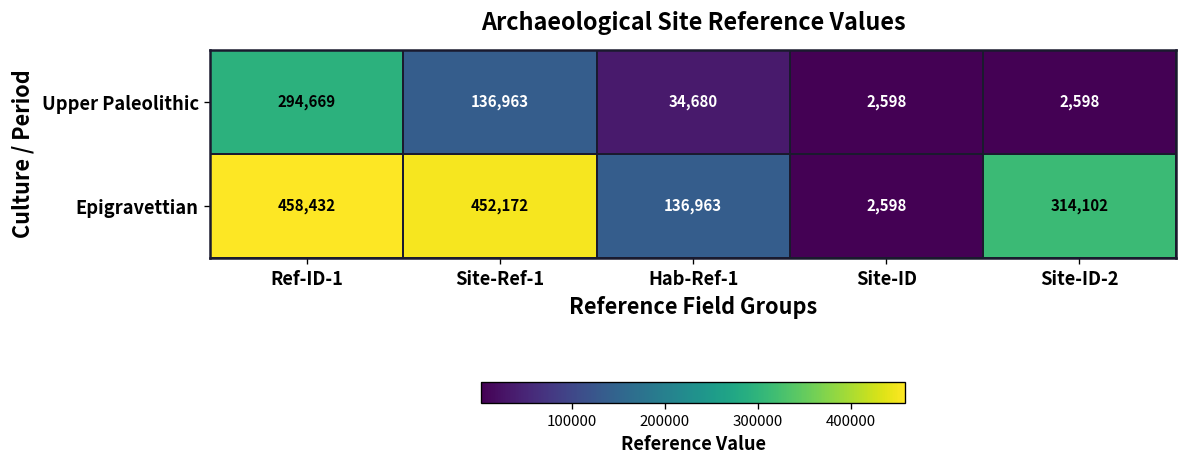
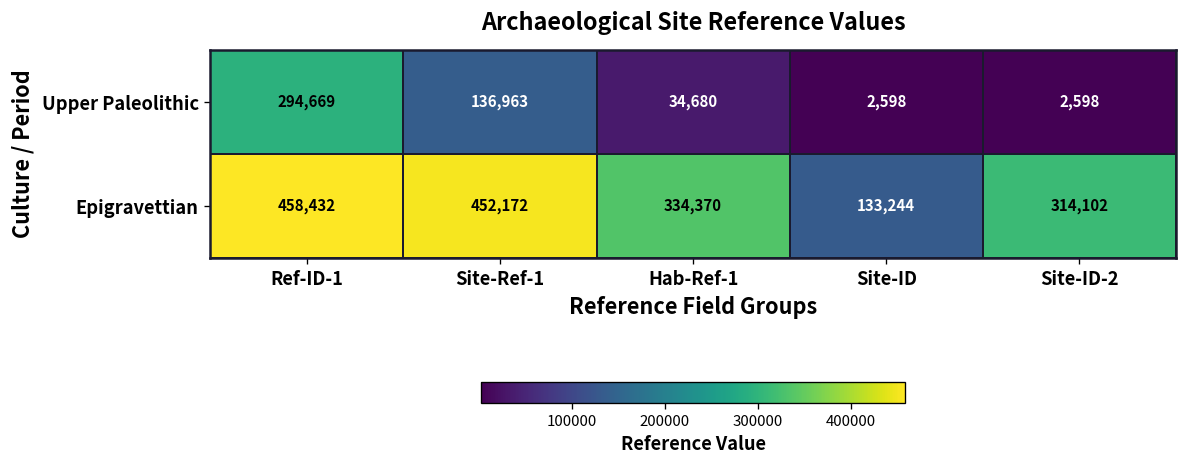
  {
    "Upper Paleolithic": {
      "Ref-ID-1": "294,669",
      "Site-Ref-1": "136,963",
      "Hab-Ref-1": "34,680",
      "Site-ID": "2,598",
      "Site-ID-2": "2,598"
    },
    "Epigravettian": {
      "Ref-ID-1": "458,432",
      "Site-Ref-1": "452,172",
-     "Hab-Ref-1": "136,963",
-     "Site-ID": "2,598",
+     "Hab-Ref-1": "334,370",
+     "Site-ID": "133,244",
      "Site-ID-2": "314,102"
    }
  }
